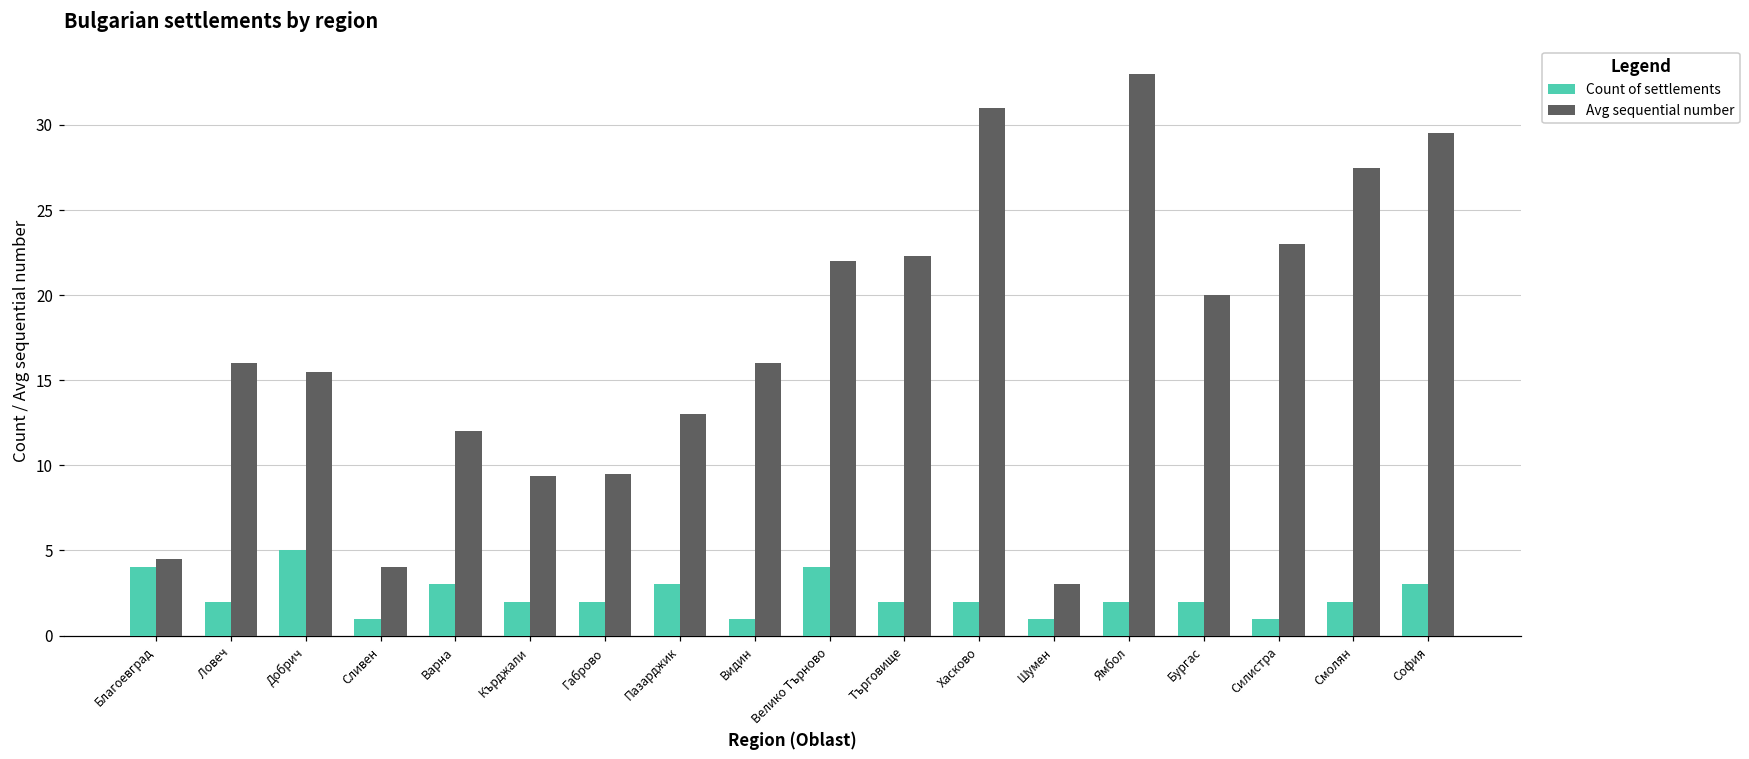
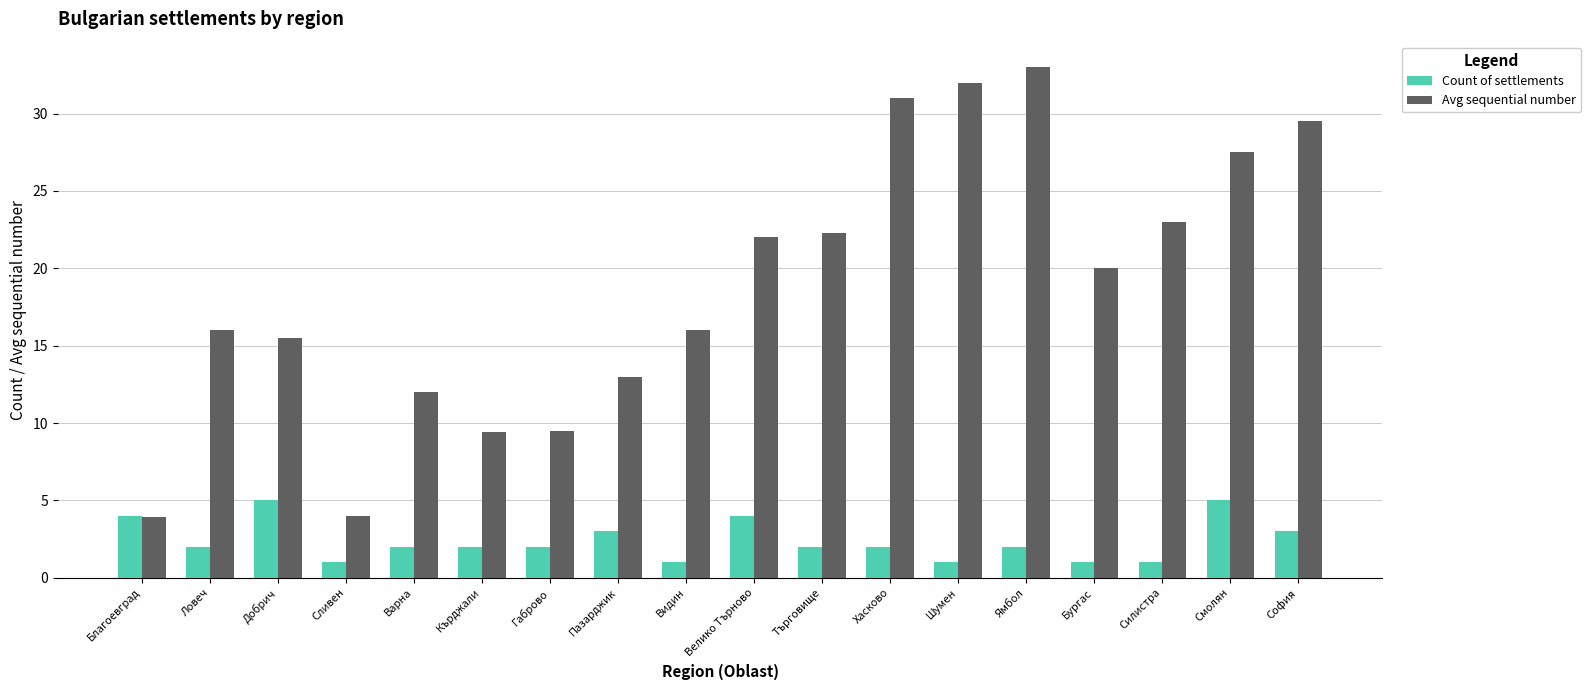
  {
    "Count of settlements": {
      "Благоевград": 4,
      "Ловеч": 2,
      "Добрич": 5,
      "Сливен": 1,
-     "Варна": 3,
+     "Варна": 2,
      "Кърджали": 2,
      "Габрово": 2,
      "Пазарджик": 3,
      "Видин": 1,
      "Велико Търново": 4,
      "Търговище": 2,
      "Хасково": 2,
      "Шумен": 1,
      "Ямбол": 2,
-     "Бургас": 2,
+     "Бургас": 1,
      "Силистра": 1,
-     "Смолян": 2,
+     "Смолян": 5,
      "София": 3
    },
    "Avg sequential number": {
-     "Благоевград": 4.5,
+     "Благоевград": 3.9,
      "Ловеч": 16.0,
      "Добрич": 15.5,
      "Сливен": 4.0,
      "Варна": 12.0,
      "Кърджали": 9.4,
      "Габрово": 9.5,
      "Пазарджик": 13.0,
      "Видин": 16.0,
      "Велико Търново": 22.0,
      "Търговище": 22.3,
      "Хасково": 31.0,
-     "Шумен": 3,
+     "Шумен": 32,
      "Ямбол": 33.0,
      "Бургас": 20.0,
      "Силистра": 23.0,
      "Смолян": 27.5,
      "София": 29.5
    }
  }
